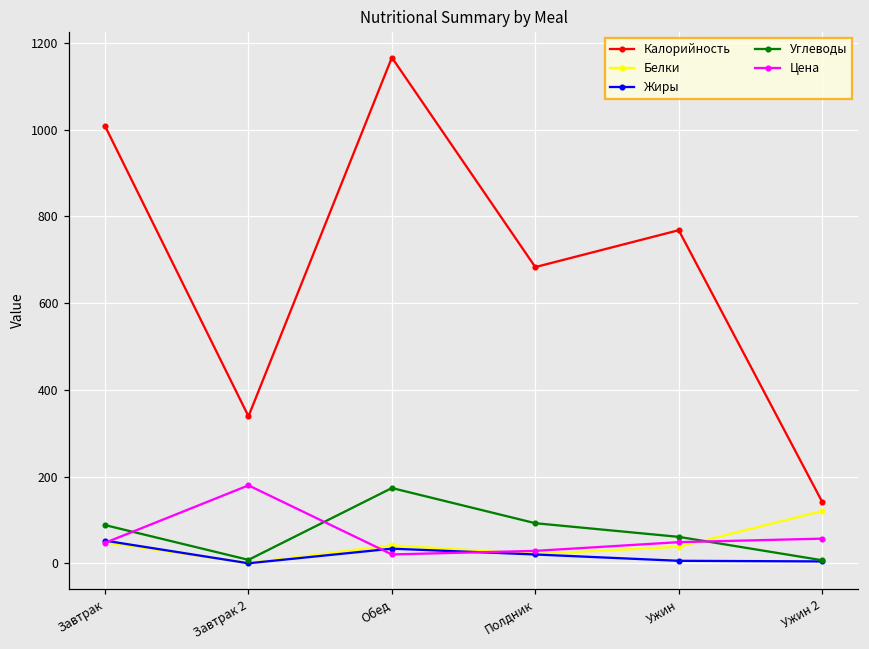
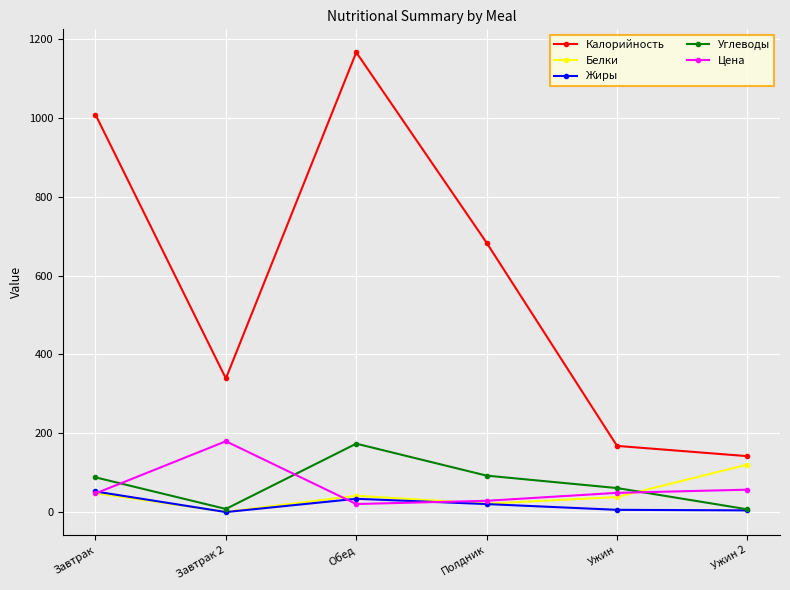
  {
    "Калорийность": {
      "Завтрак": 1010,
      "Завтрак 2": 340,
      "Обед": 1170,
      "Полдник": 680,
-     "Ужин": 770,
+     "Ужин": 170,
      "Ужин 2": 140
    },
    "Белки": {
      "Обед": 40,
      "Ужин": 40,
      "Ужин 2": 120
    },
    "Жиры": {
      "Обед": 30,
      "Ужин": 10
    },
    "Углеводы": {
      "Завтрак": 90,
      "Завтрак 2": 10,
      "Обед": 170,
      "Полдник": 90,
      "Ужин": 60
    },
    "Цена": {
      "Завтрак 2": 180,
      "Обед": 20,
      "Полдник": 30,
      "Ужин": 50,
      "Ужин 2": 60
    }
  }
